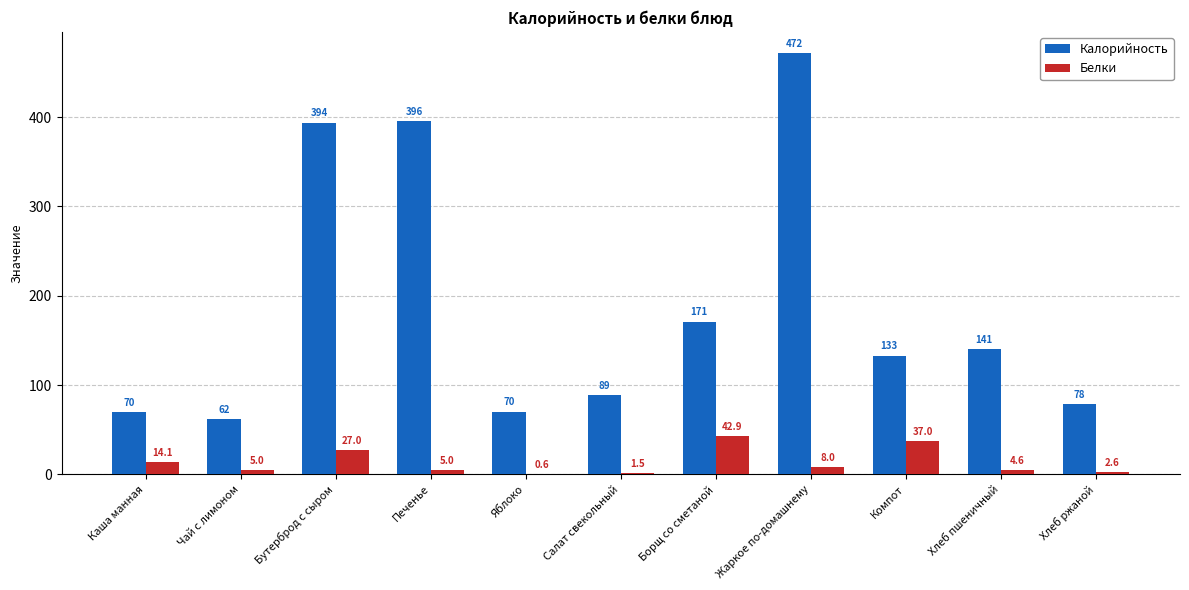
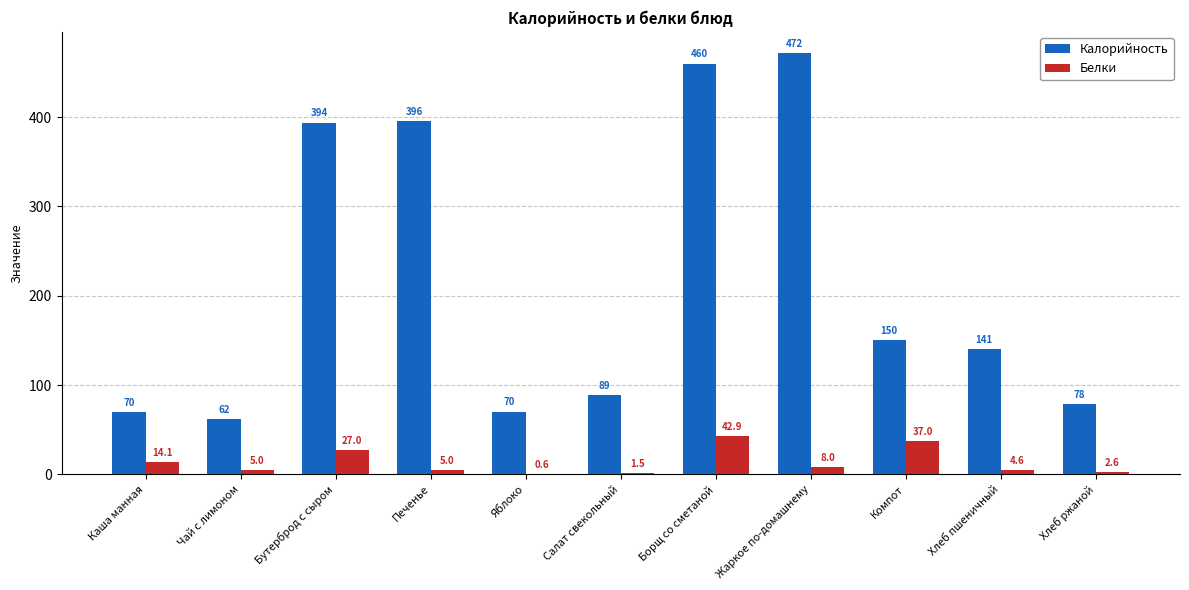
  {
    "Калорийность": {
      "Каша манная": 70,
      "Чай с лимоном": 62,
      "Бутерброд с сыром": 394,
      "Печенье": 396,
      "Яблоко": 70,
      "Салат свекольный": 89,
-     "Борщ со сметаной": 171,
+     "Борщ со сметаной": 460,
      "Жаркое по-домашнему": 472,
-     "Компот": 133,
+     "Компот": 150,
      "Хлеб пшеничный": 141,
      "Хлеб ржаной": 78
    },
    "Белки": {
      "Каша манная": 14.1,
      "Чай с лимоном": 5.0,
      "Бутерброд с сыром": 27.0,
      "Печенье": 5.0,
      "Яблоко": 0.6,
      "Салат свекольный": 1.5,
      "Борщ со сметаной": 42.9,
      "Жаркое по-домашнему": 8.0,
      "Компот": 37.0,
      "Хлеб пшеничный": 4.6,
      "Хлеб ржаной": 2.6
    }
  }
